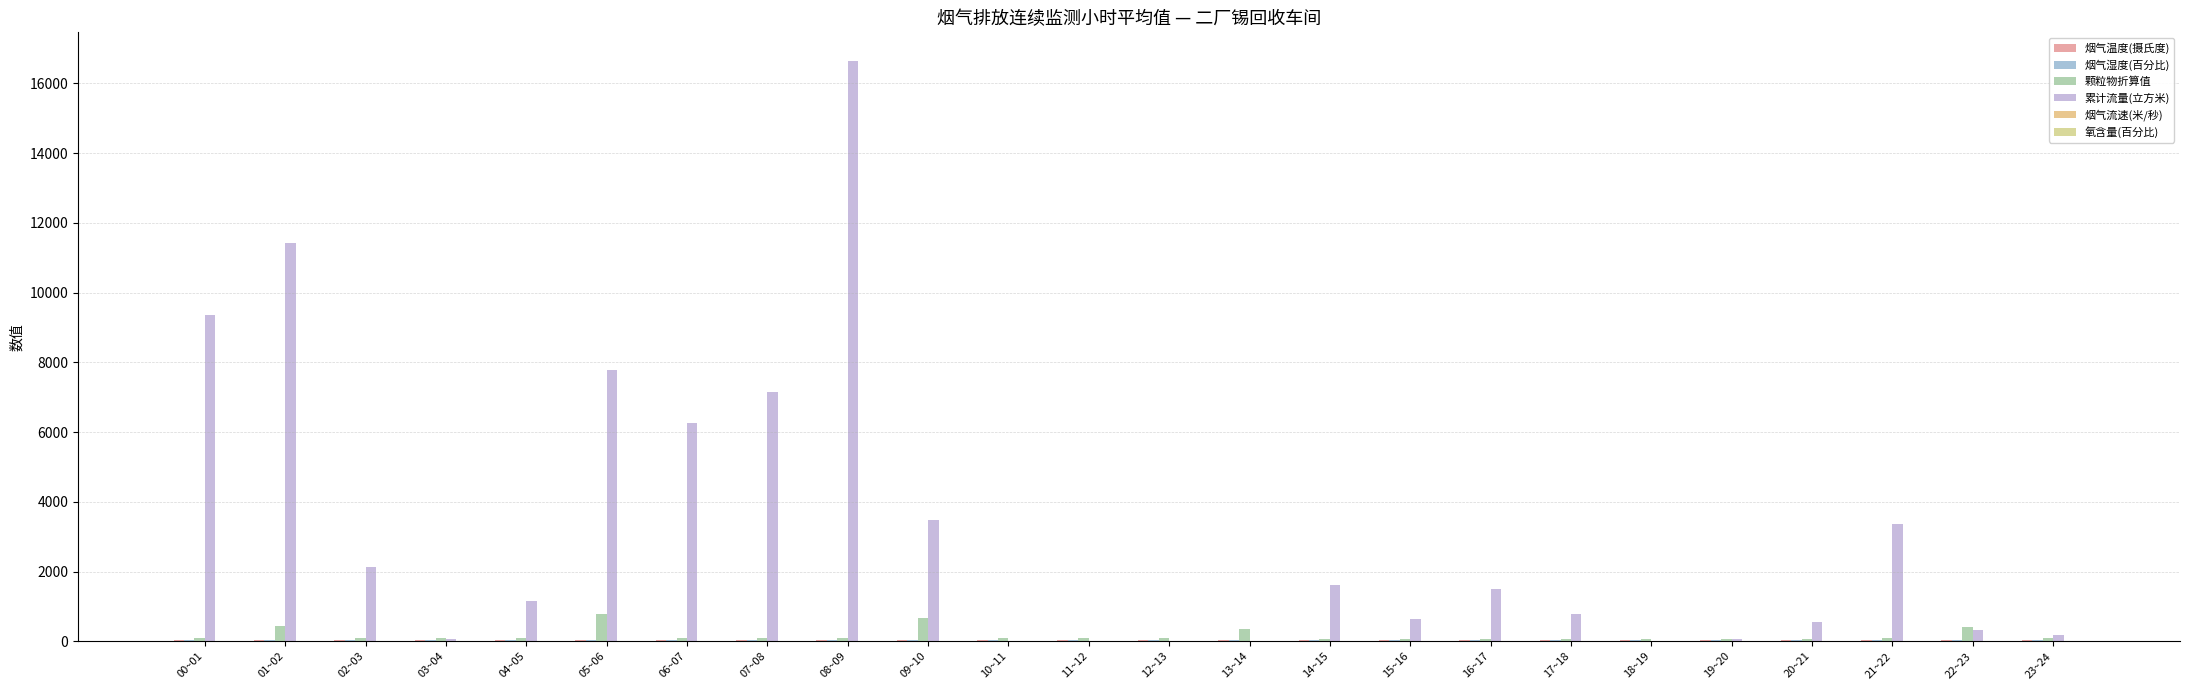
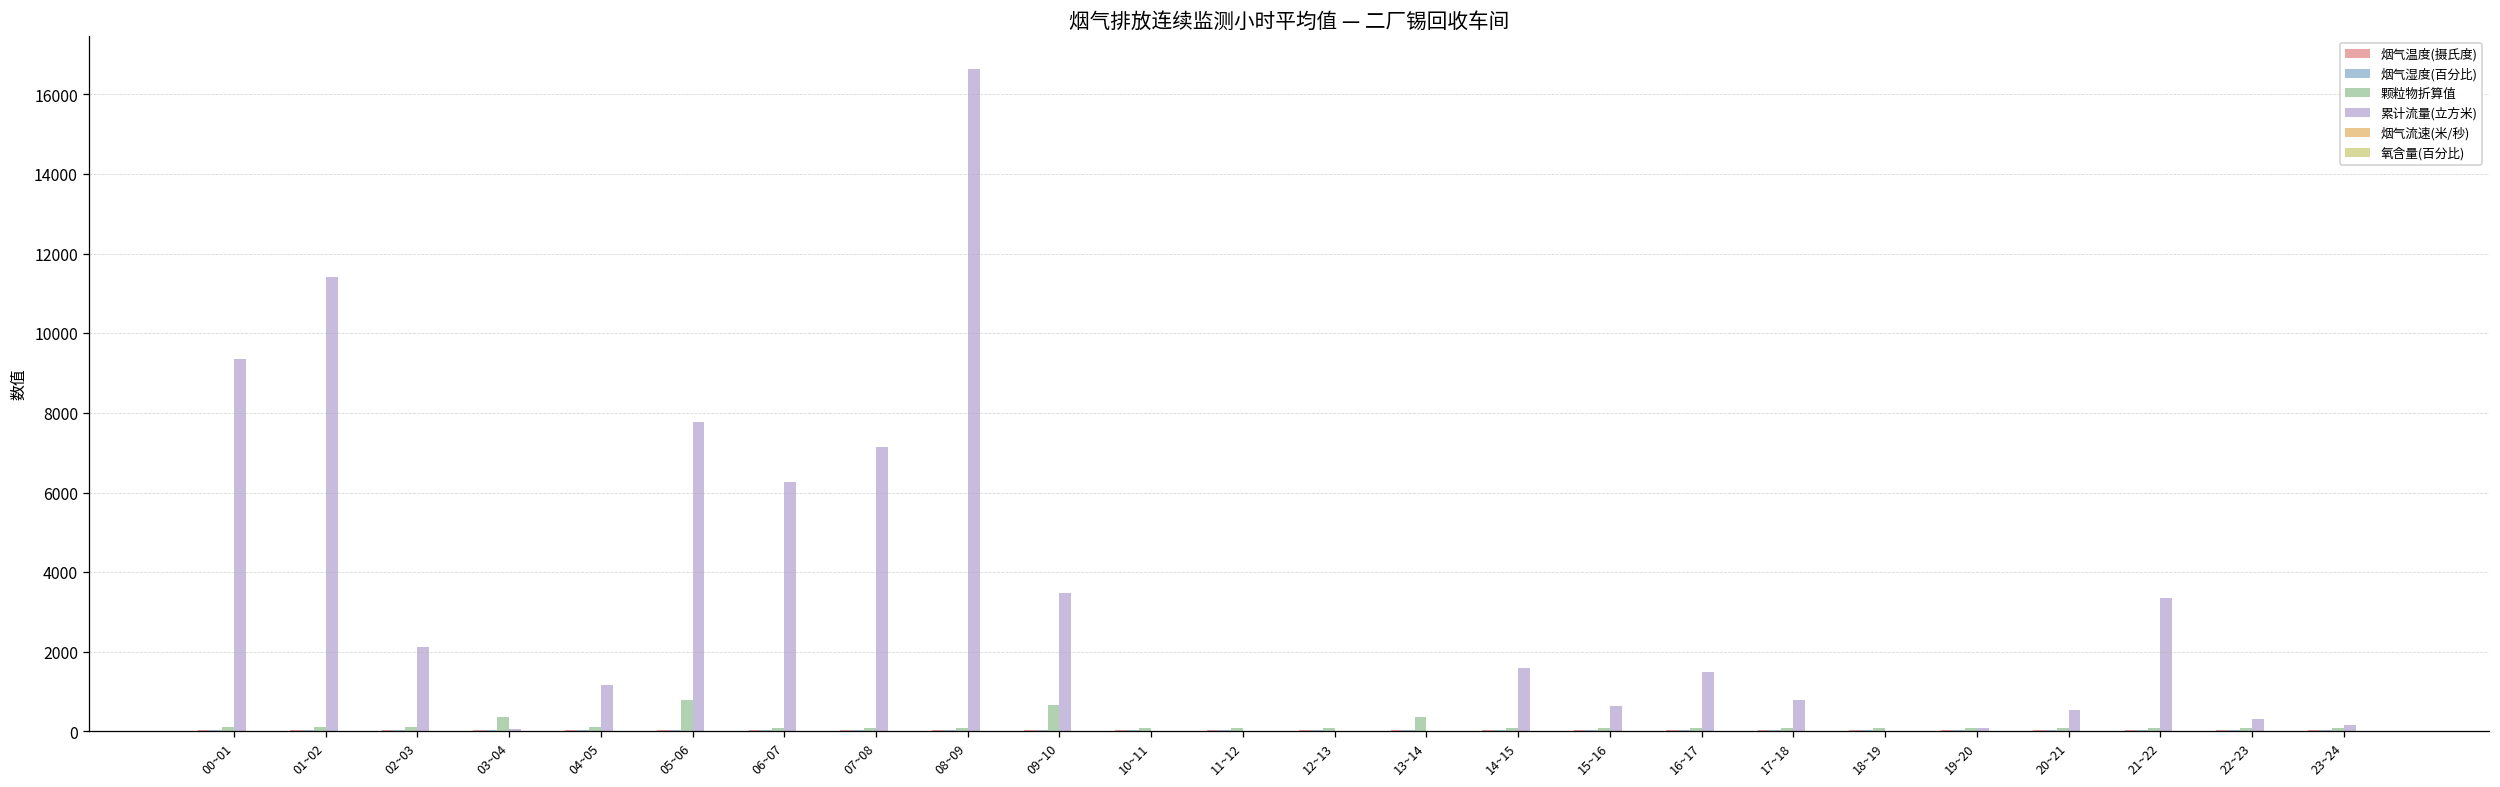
  {
    "颗粒物折算值": {
      "00~01": 100,
-     "01~02": 400,
+     "01~02": 100,
      "02~03": 100,
-     "03~04": 100,
+     "03~04": 400,
      "04~05": 100,
      "05~06": 800,
      "06~07": 100,
      "07~08": 100,
      "08~09": 100,
      "09~10": 700,
      "10~11": 100,
      "11~12": 100,
      "12~13": 100,
      "13~14": 400,
      "14~15": 100,
      "15~16": 100,
      "16~17": 100,
      "17~18": 100,
      "18~19": 100,
      "19~20": 100,
      "20~21": 100,
      "21~22": 100,
-     "22~23": 400,
+     "22~23": 100,
      "23~24": 100
    }
  }
